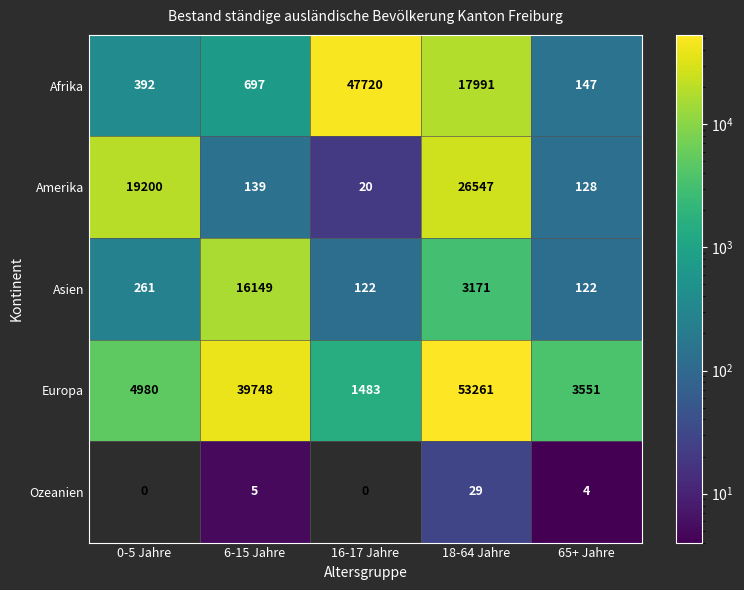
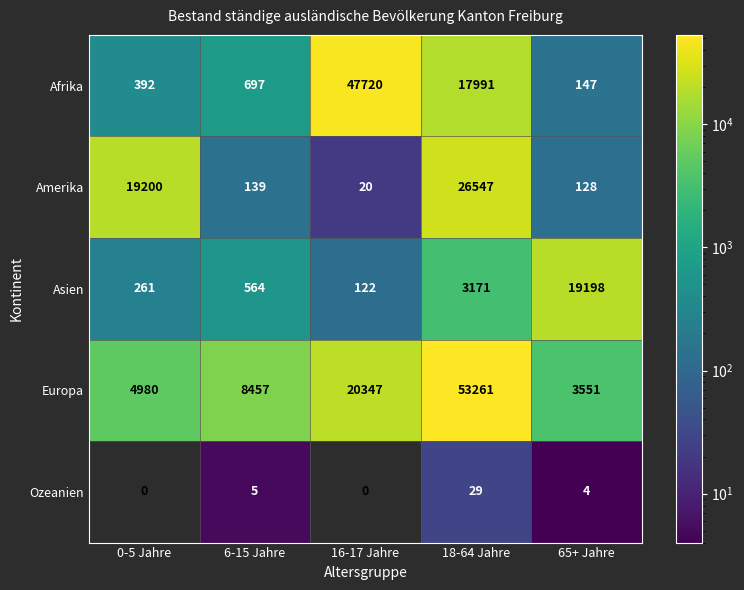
  {
    "Afrika": {
      "0-5 Jahre": 392,
      "6-15 Jahre": 697,
      "16-17 Jahre": 47720,
      "18-64 Jahre": 17991,
      "65+ Jahre": 147
    },
    "Amerika": {
      "0-5 Jahre": 19200,
      "6-15 Jahre": 139,
      "16-17 Jahre": 20,
      "18-64 Jahre": 26547,
      "65+ Jahre": 128
    },
    "Asien": {
      "0-5 Jahre": 261,
-     "6-15 Jahre": 16149,
+     "6-15 Jahre": 564,
      "16-17 Jahre": 122,
      "18-64 Jahre": 3171,
-     "65+ Jahre": 122
+     "65+ Jahre": 19198
    },
    "Europa": {
      "0-5 Jahre": 4980,
-     "6-15 Jahre": 39748,
-     "16-17 Jahre": 1483,
+     "6-15 Jahre": 8457,
+     "16-17 Jahre": 20347,
      "18-64 Jahre": 53261,
      "65+ Jahre": 3551
    },
    "Ozeanien": {
      "6-15 Jahre": 5,
      "18-64 Jahre": 29,
      "65+ Jahre": 4
    }
  }
